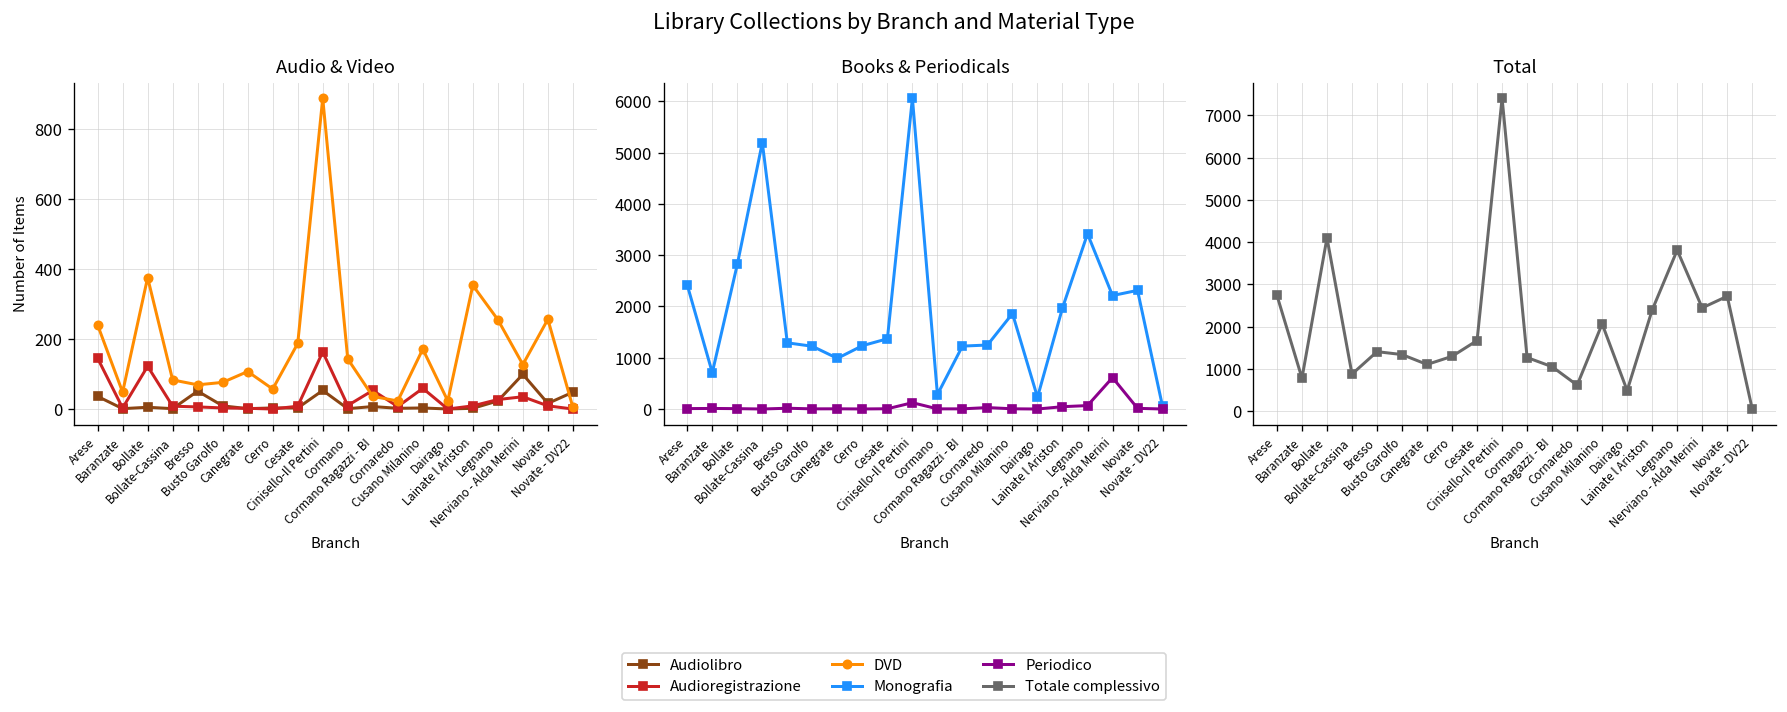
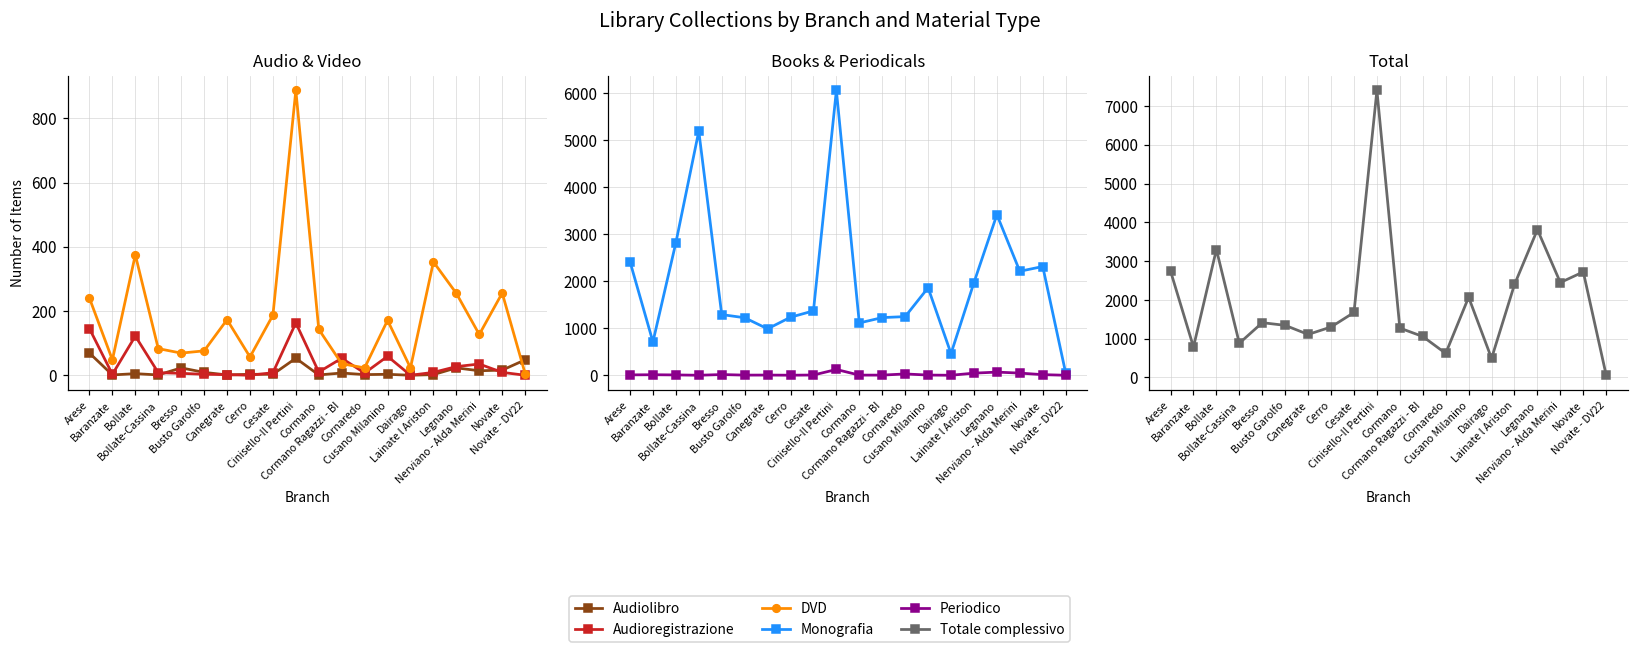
  {
    "Audio & Video": {
      "Audiolibro": {
-       "Arese": 40,
+       "Arese": 70,
        "Bollate": 10,
-       "Bresso": 50,
+       "Bresso": 20,
        "Cinisello-Il Pertini": 50,
        "Cormano": 0,
        "Cormano Ragazzi - BI": 10,
        "Cusano Milanino": 0,
-       "Nerviano - Alda Merini": 100,
+       "Nerviano - Alda Merini": 10,
        "Novate - DV22": 50
      },
      "Audioregistrazione": {
        "Arese": 150,
        "Bollate": 120,
        "Bresso": 10,
        "Cinisello-Il Pertini": 160,
        "Cormano": 10,
        "Cormano Ragazzi - BI": 50,
        "Cusano Milanino": 60,
        "Nerviano - Alda Merini": 40
      },
      "DVD": {
        "Arese": 240,
        "Baranzate": 50,
        "Bollate": 380,
        "Bollate-Cassina": 80,
        "Bresso": 70,
        "Busto Garolfo": 80,
-       "Canegrate": 110,
+       "Canegrate": 170,
        "Cerro": 60,
        "Cesate": 190,
        "Cinisello-Il Pertini": 890,
        "Cormano": 140,
        "Cormano Ragazzi - BI": 40,
        "Cornaredo": 20,
        "Cusano Milanino": 170,
        "Dairago": 20,
        "Lainate l Ariston": 350,
        "Legnano": 260,
        "Nerviano - Alda Merini": 130,
        "Novate": 260
      }
    },
    "Books & Periodicals": {
      "Monografia": {
        "Arese": 2400,
        "Baranzate": 700,
        "Bollate": 2800,
        "Bollate-Cassina": 5200,
        "Bresso": 1300,
        "Busto Garolfo": 1200,
        "Canegrate": 1000,
        "Cerro": 1200,
        "Cesate": 1400,
        "Cinisello-Il Pertini": 6100,
-       "Cormano": 300,
+       "Cormano": 1100,
        "Cormano Ragazzi - BI": 1200,
        "Cornaredo": 1200,
        "Cusano Milanino": 1900,
-       "Dairago": 200,
+       "Dairago": 500,
        "Lainate l Ariston": 2000,
        "Legnano": 3400,
        "Nerviano - Alda Merini": 2200,
        "Novate": 2300
      },
      "Periodico": {
        "Arese": 0,
        "Baranzate": 0,
        "Bollate": 0,
        "Bollate-Cassina": 0,
        "Bresso": 0,
        "Busto Garolfo": 0,
        "Canegrate": 0,
        "Cerro": 0,
        "Cesate": 0,
        "Cinisello-Il Pertini": 100,
        "Cormano": 0,
        "Cormano Ragazzi - BI": 0,
        "Cornaredo": 0,
        "Cusano Milanino": 0,
        "Dairago": 0,
        "Lainate l Ariston": 0,
        "Legnano": 100,
-       "Nerviano - Alda Merini": 600,
+       "Nerviano - Alda Merini": 0,
        "Novate": 0
      }
    },
    "Total": {
      "Arese": 2700,
      "Baranzate": 800,
-     "Bollate": 4100,
+     "Bollate": 3300,
      "Bollate-Cassina": 900,
      "Bresso": 1400,
      "Busto Garolfo": 1300,
      "Canegrate": 1100,
      "Cerro": 1300,
      "Cesate": 1700,
      "Cinisello-Il Pertini": 7400,
      "Cormano": 1300,
      "Cormano Ragazzi - BI": 1100,
      "Cornaredo": 600,
      "Cusano Milanino": 2100,
      "Dairago": 500,
      "Lainate l Ariston": 2400,
      "Legnano": 3800,
      "Nerviano - Alda Merini": 2400,
      "Novate": 2700,
      "Novate - DV22": 100
    }
  }
